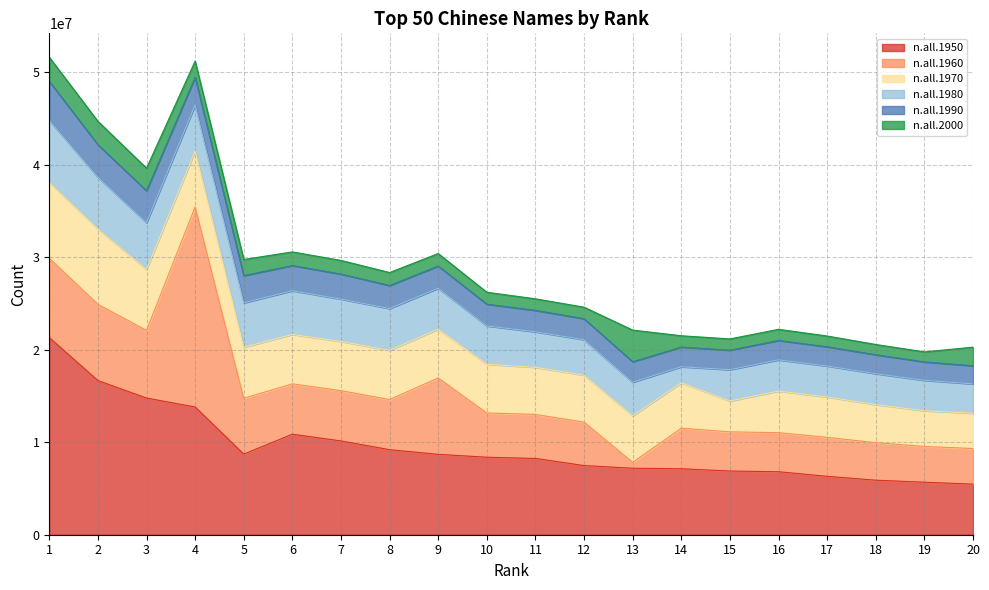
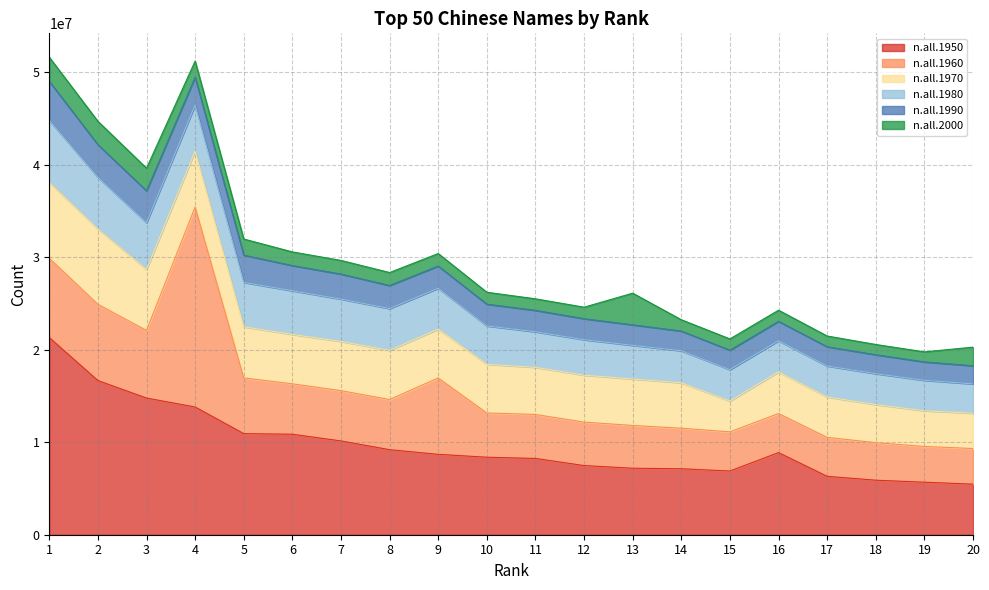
  {
    "n.all.1950": {
      "1": 21000000,
      "2": 17000000,
      "3": 15000000,
      "4": 14000000,
-     "5": 9000000,
+     "5": 11000000,
      "6": 11000000,
      "7": 10000000,
      "8": 9000000,
      "9": 9000000,
      "10": 8000000,
      "11": 8000000,
      "12": 7000000,
      "13": 7000000,
      "14": 7000000,
      "15": 7000000,
-     "16": 7000000,
+     "16": 9000000,
      "17": 6000000,
      "18": 6000000,
      "19": 6000000,
      "20": 5000000
    },
    "n.all.1960": {
      "1": 9000000,
      "2": 8000000,
      "3": 7000000,
      "4": 22000000,
      "5": 6000000,
      "6": 5000000,
      "7": 5000000,
      "8": 5000000,
      "9": 8000000,
      "10": 5000000,
      "11": 5000000,
      "12": 5000000,
-     "13": 1000000,
+     "13": 5000000,
      "14": 4000000,
      "15": 4000000,
      "16": 4000000,
      "17": 4000000,
      "18": 4000000,
      "19": 4000000,
      "20": 4000000
    },
    "n.all.1970": {
      "1": 8000000,
      "2": 8000000,
      "3": 7000000,
      "4": 6000000,
      "5": 6000000,
      "6": 5000000,
      "7": 5000000,
      "8": 5000000,
      "9": 5000000,
      "10": 5000000,
      "11": 5000000,
      "12": 5000000,
      "13": 5000000,
      "14": 5000000,
      "15": 3000000,
      "16": 4000000,
      "17": 4000000,
      "18": 4000000,
      "19": 4000000,
      "20": 4000000
    },
    "n.all.1980": {
      "1": 7000000,
      "2": 6000000,
      "3": 5000000,
      "4": 5000000,
      "5": 5000000,
      "6": 5000000,
      "7": 5000000,
      "8": 5000000,
      "9": 4000000,
      "10": 4000000,
      "11": 4000000,
      "12": 4000000,
      "13": 4000000,
-     "14": 2000000,
+     "14": 3000000,
      "15": 3000000,
      "16": 3000000,
      "17": 3000000,
      "18": 3000000,
      "19": 3000000,
      "20": 3000000
    },
    "n.all.1990": {
      "1": 4000000,
      "2": 4000000,
      "3": 3000000,
      "4": 3000000,
      "5": 3000000,
      "6": 3000000,
      "7": 3000000,
      "8": 2000000,
      "9": 2000000,
      "10": 2000000,
      "11": 2000000,
      "12": 2000000,
      "13": 2000000,
      "14": 2000000,
      "15": 2000000,
      "16": 2000000,
      "17": 2000000,
      "18": 2000000,
      "19": 2000000,
      "20": 2000000
    },
    "n.all.2000": {
      "1": 3000000,
      "2": 3000000,
      "3": 2000000,
      "4": 2000000,
      "5": 2000000,
      "6": 1000000,
      "7": 1000000,
      "8": 1000000,
      "9": 1000000,
      "10": 1000000,
      "11": 1000000,
      "12": 1000000,
      "13": 3000000,
      "14": 1000000,
      "15": 1000000,
      "16": 1000000,
      "17": 1000000,
      "18": 1000000,
      "19": 1000000,
      "20": 2000000
    }
  }
